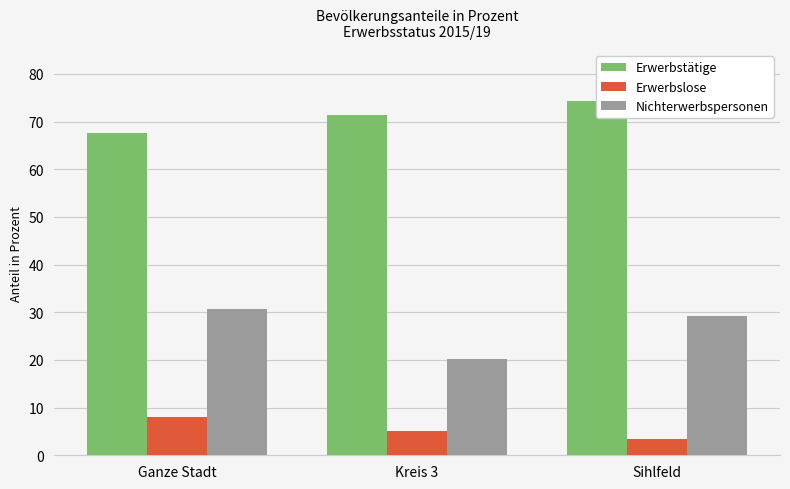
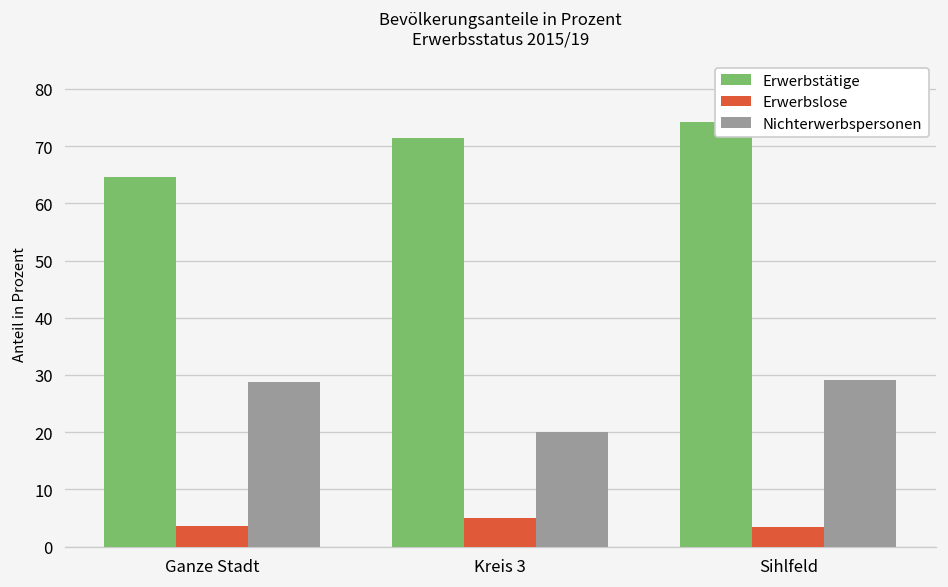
  {
    "Erwerbstätige": {
-     "Ganze Stadt": 68,
+     "Ganze Stadt": 65,
      "Kreis 3": 71
    },
    "Erwerbslose": {
-     "Ganze Stadt": 8,
+     "Ganze Stadt": 4,
      "Kreis 3": 5,
      "Sihlfeld": 3
    },
    "Nichterwerbspersonen": {
-     "Ganze Stadt": 31,
+     "Ganze Stadt": 29,
      "Kreis 3": 20,
      "Sihlfeld": 29
    }
  }
